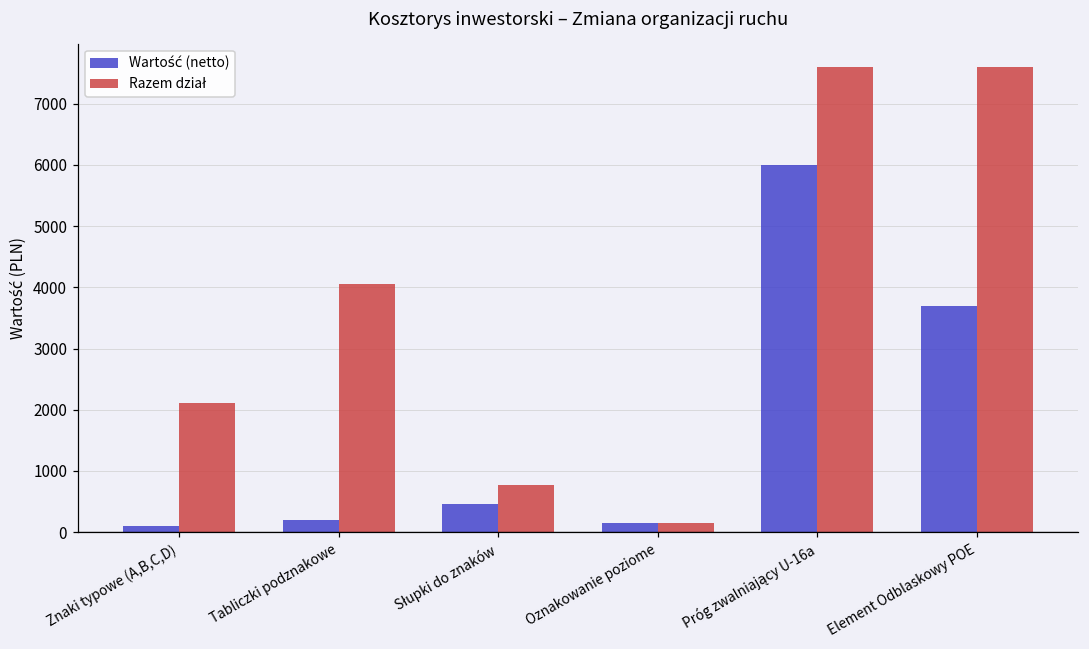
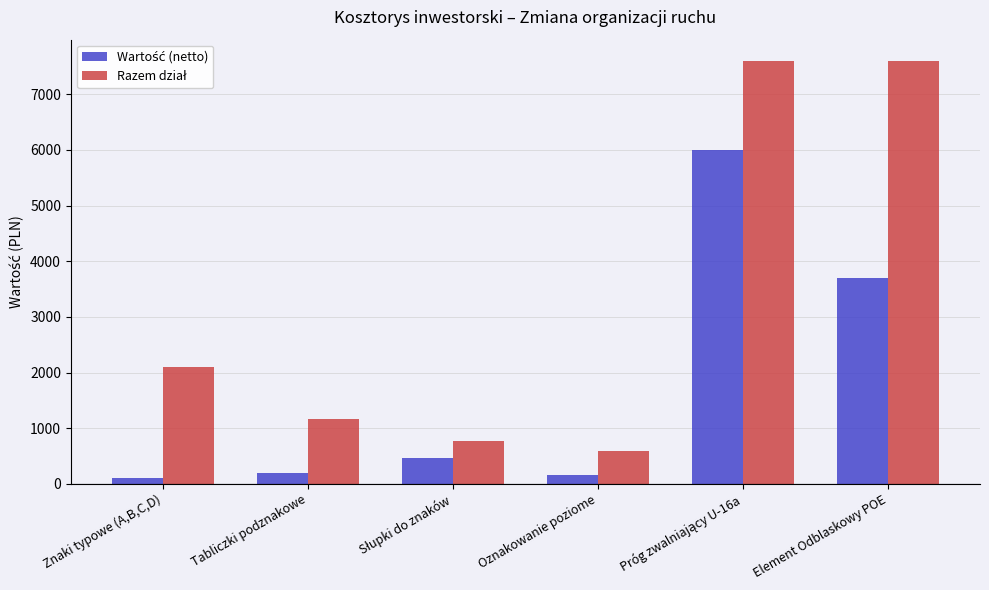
  {
    "Wartość (netto)": {
      "Znaki typowe (A,B,C,D)": 100,
      "Tabliczki podznakowe": 200,
      "Słupki do znaków": 500,
      "Oznakowanie poziome": 200,
      "Próg zwalniający U-16a": 6000,
      "Element Odblaskowy POE": 3700
    },
    "Razem dział": {
      "Znaki typowe (A,B,C,D)": 2100,
-     "Tabliczki podznakowe": 4100,
+     "Tabliczki podznakowe": 1200,
      "Słupki do znaków": 800,
-     "Oznakowanie poziome": 200,
+     "Oznakowanie poziome": 600,
      "Próg zwalniający U-16a": 7600,
      "Element Odblaskowy POE": 7600
    }
  }
